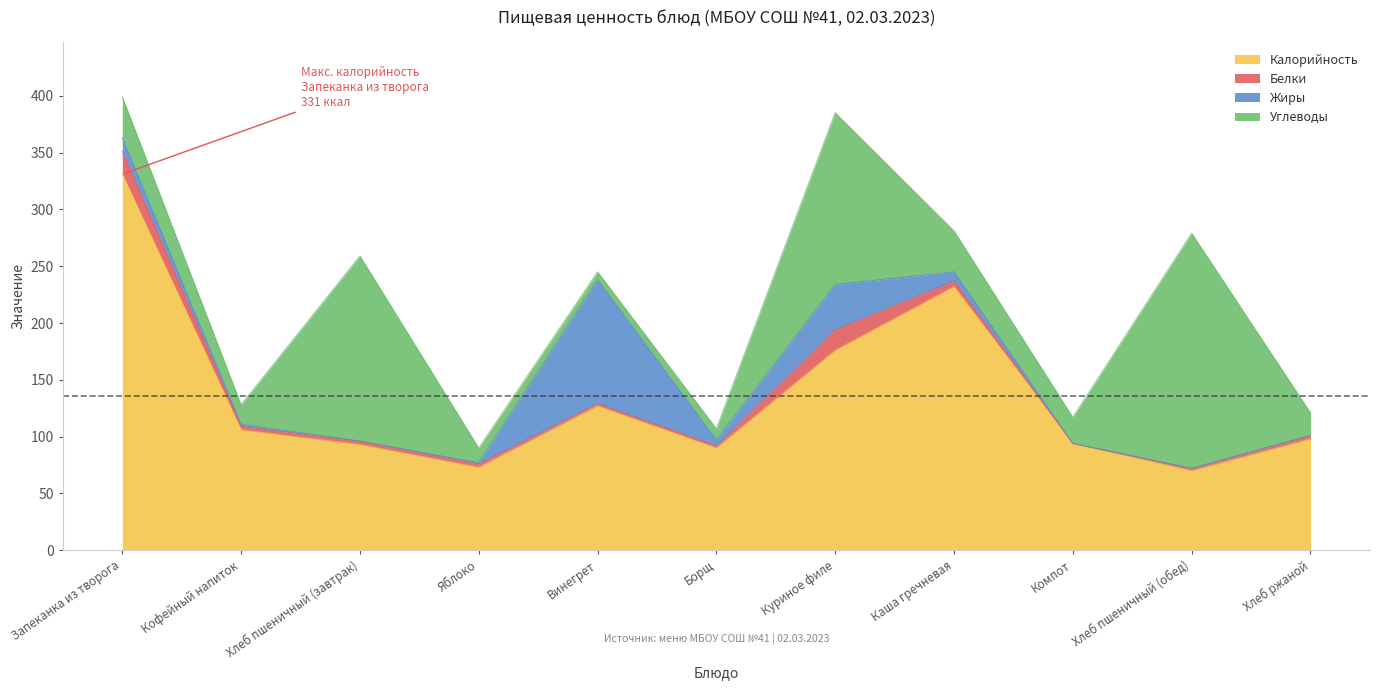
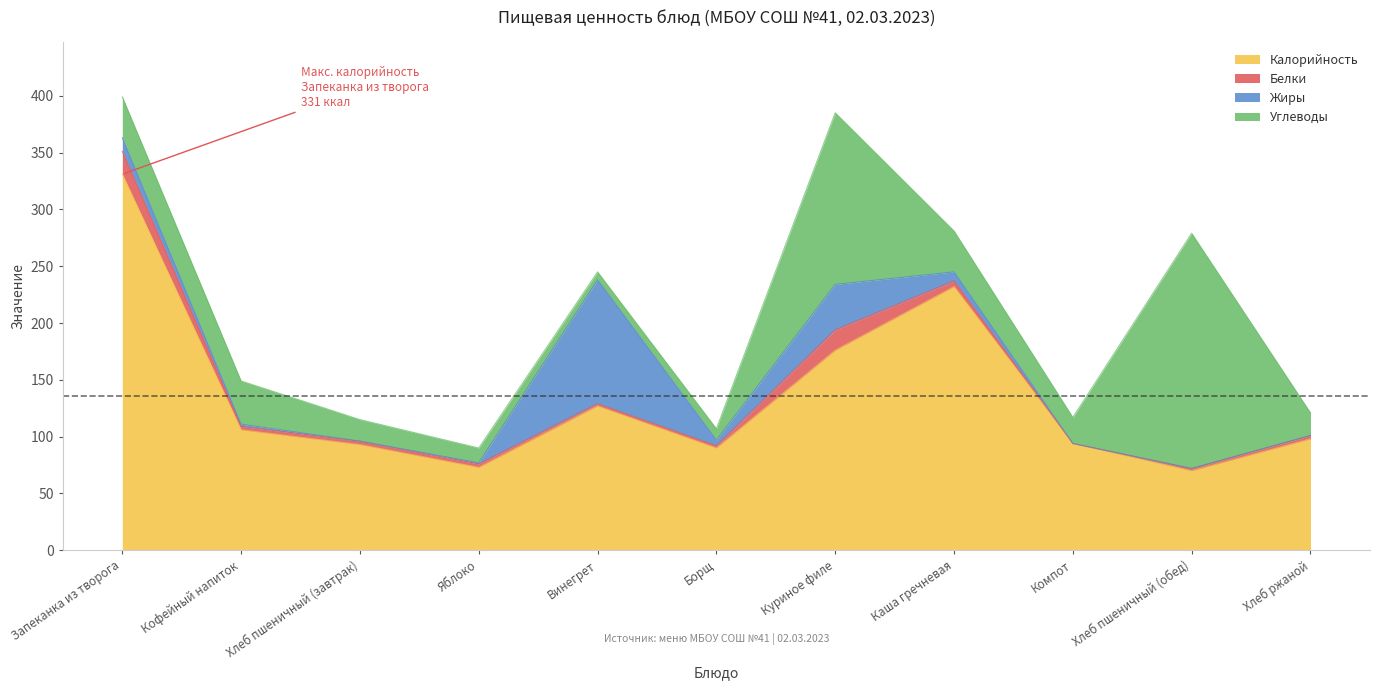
  {
    "Калорийность": {
      "Запеканка из творога": 331
    },
    "Белки": {
      "Куриное филе": 18,
      "Каша гречневая": 5
    },
    "Жиры": {
      "Винегрет": 109,
      "Борщ": 5,
      "Куриное филе": 40,
      "Каша гречневая": 8
    },
    "Углеводы": {
-     "Кофейный напиток": 17,
-     "Хлеб пшеничный (завтрак)": 163,
+     "Кофейный напиток": 38,
+     "Хлеб пшеничный (завтрак)": 19,
      "Яблоко": 13,
      "Винегрет": 7,
      "Борщ": 10,
      "Куриное филе": 151,
      "Каша гречневая": 36,
      "Компот": 23,
      "Хлеб пшеничный (обед)": 207,
      "Хлеб ржаной": 20
    }
  }
